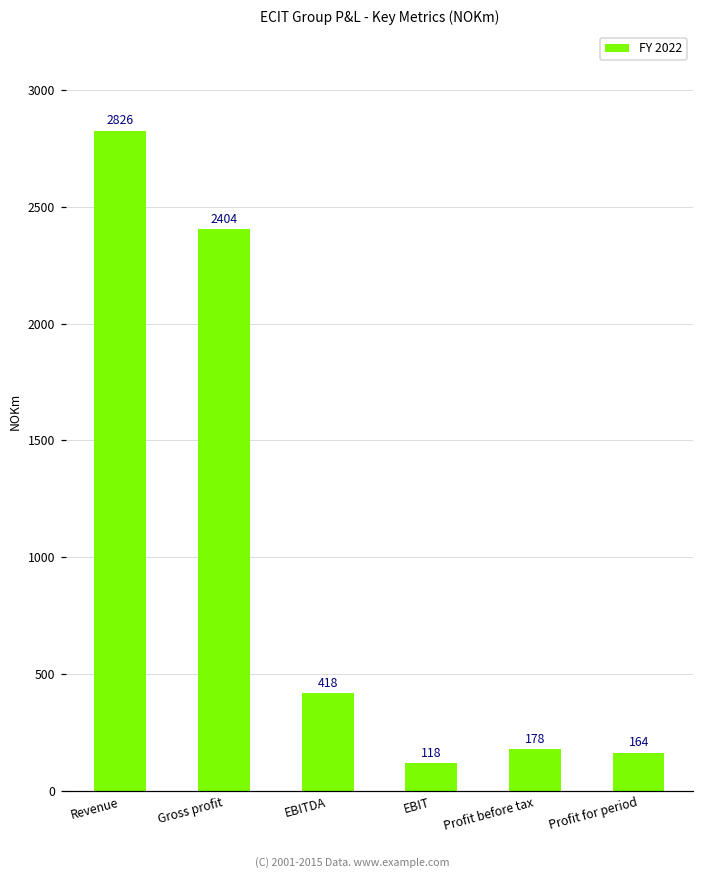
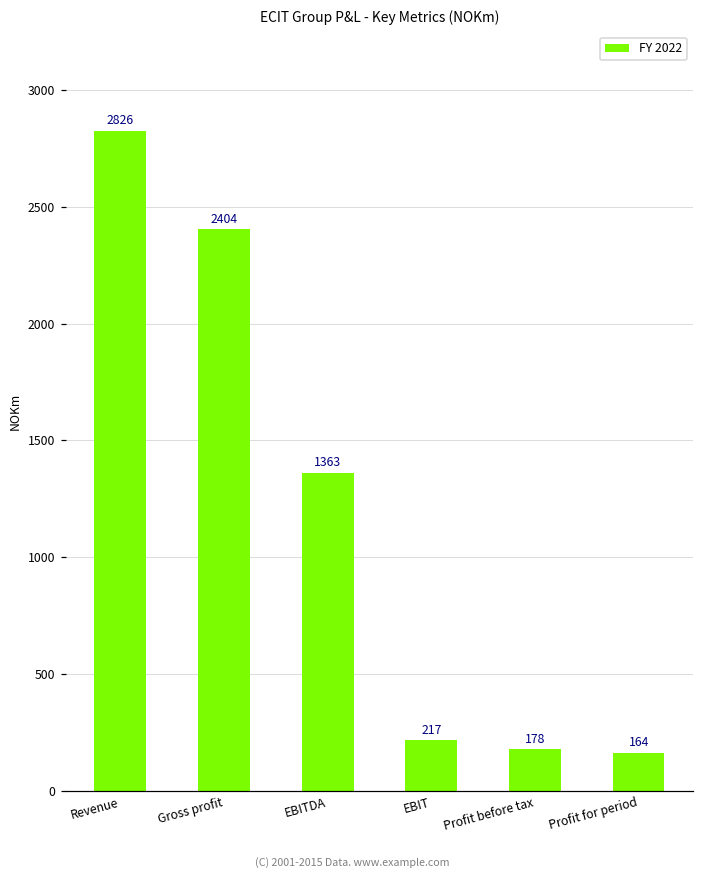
  {
    "Revenue": 2826,
    "Gross profit": 2404,
-   "EBITDA": 418,
-   "EBIT": 118,
+   "EBITDA": 1363,
+   "EBIT": 217,
    "Profit before tax": 178,
    "Profit for period": 164
  }
